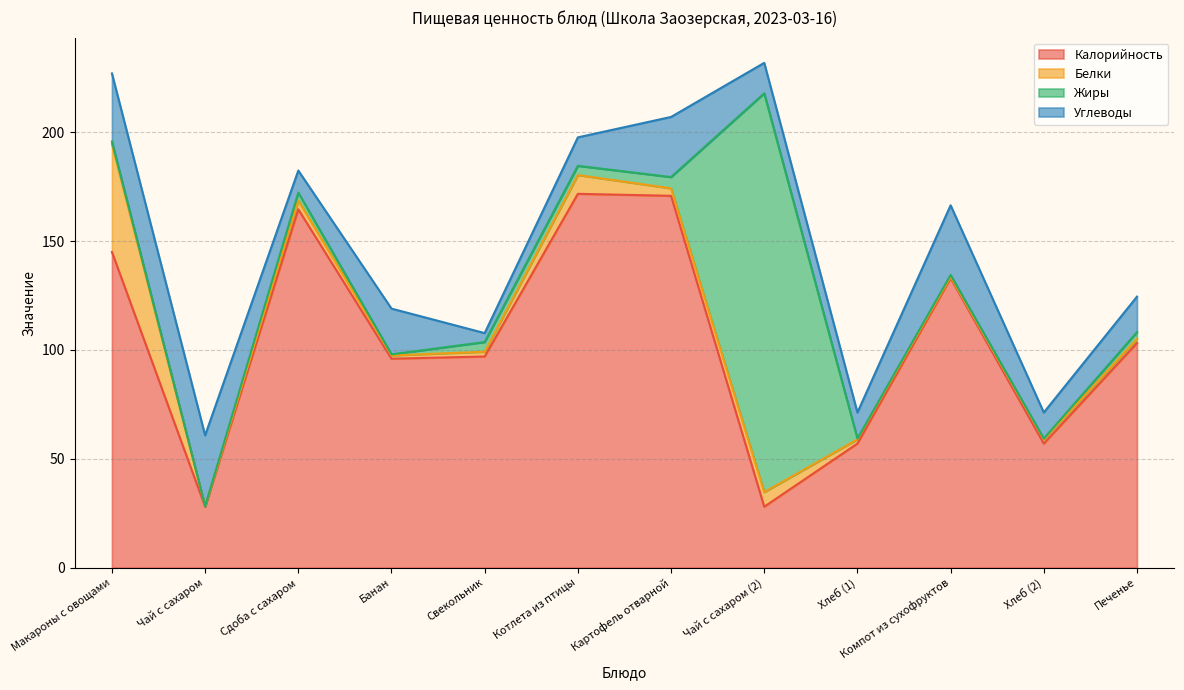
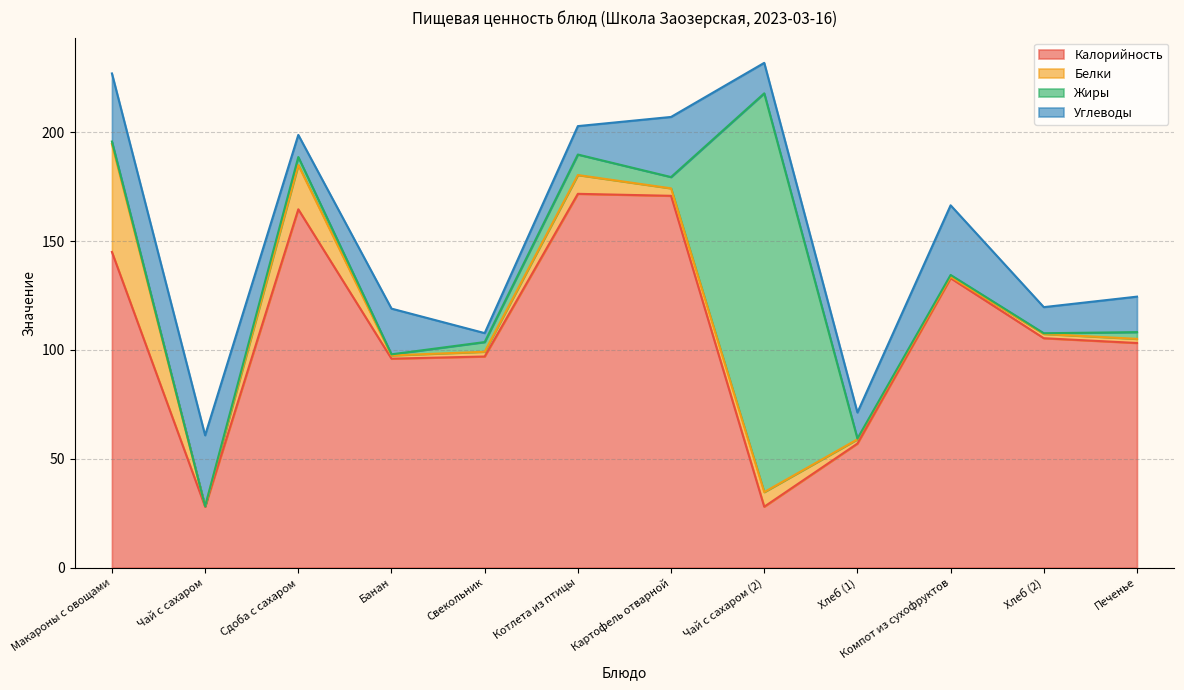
  {
    "Калорийность": {
      "Макароны с овощами": 145,
      "Сдоба с сахаром": 165,
      "Банан": 96,
      "Свекольник": 97,
      "Котлета из птицы": 172,
      "Картофель отварной": 171,
      "Чай с сахаром (2)": 28,
      "Хлеб (1)": 57,
-     "Хлеб (2)": 57,
+     "Хлеб (2)": 105,
      "Печенье": 103
    },
    "Белки": {
      "Макароны с овощами": 50,
-     "Сдоба с сахаром": 4,
+     "Сдоба с сахаром": 20,
      "Свекольник": 2,
      "Котлета из птицы": 9,
      "Картофель отварной": 3,
      "Чай с сахаром (2)": 7,
      "Печенье": 2
    },
    "Жиры": {
      "Макароны с овощами": 1,
      "Сдоба с сахаром": 4,
      "Свекольник": 4,
-     "Котлета из птицы": 4,
+     "Котлета из птицы": 9,
      "Картофель отварной": 5,
      "Чай с сахаром (2)": 183,
      "Печенье": 3
    },
    "Углеводы": {
      "Макароны с овощами": 31,
      "Чай с сахаром": 33,
      "Сдоба с сахаром": 10,
      "Банан": 21,
      "Свекольник": 4,
      "Котлета из птицы": 13,
      "Картофель отварной": 28,
      "Чай с сахаром (2)": 14,
      "Хлеб (1)": 12,
      "Компот из сухофруктов": 32,
      "Хлеб (2)": 12,
      "Печенье": 16
    }
  }
